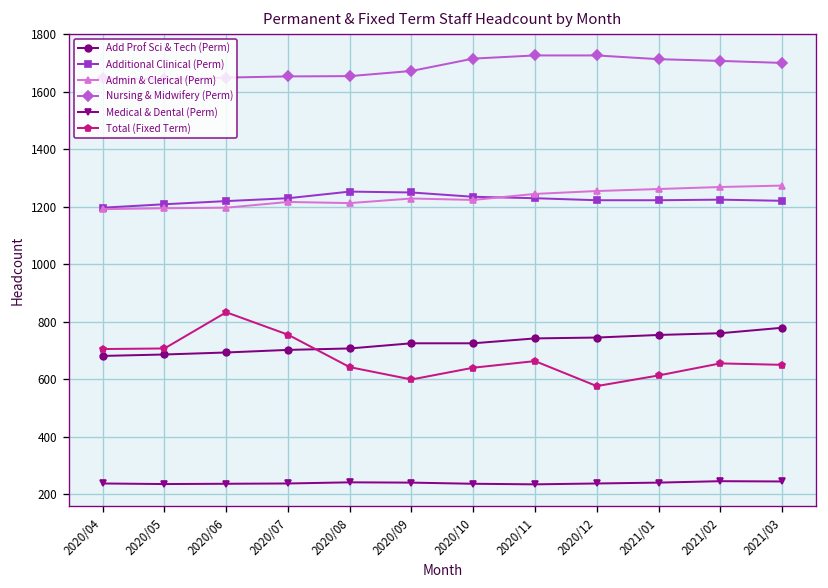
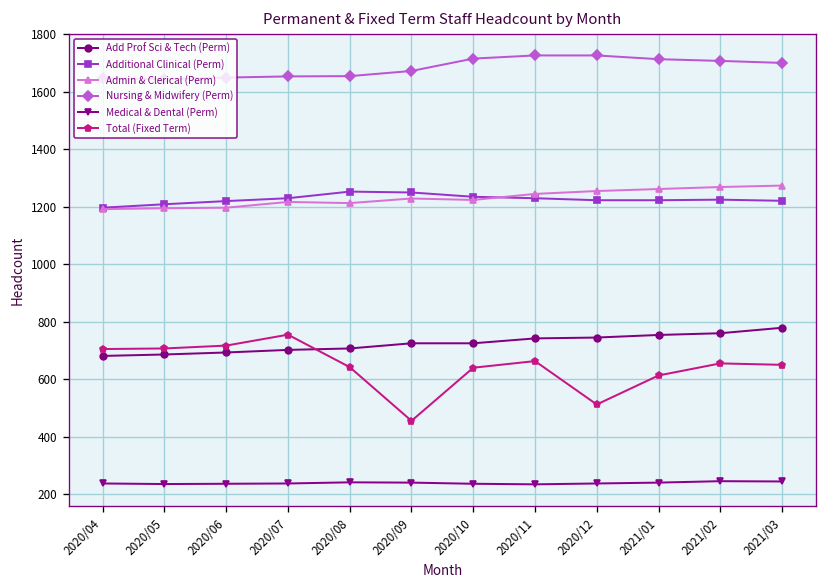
  {
    "Total (Fixed Term)": {
      "2020/04": 710,
      "2020/05": 710,
-     "2020/06": 830,
+     "2020/06": 720,
      "2020/07": 760,
      "2020/08": 640,
-     "2020/09": 600,
+     "2020/09": 460,
      "2020/10": 640,
      "2020/11": 660,
-     "2020/12": 580,
+     "2020/12": 510,
      "2021/01": 610,
      "2021/02": 660,
      "2021/03": 650
    }
  }
